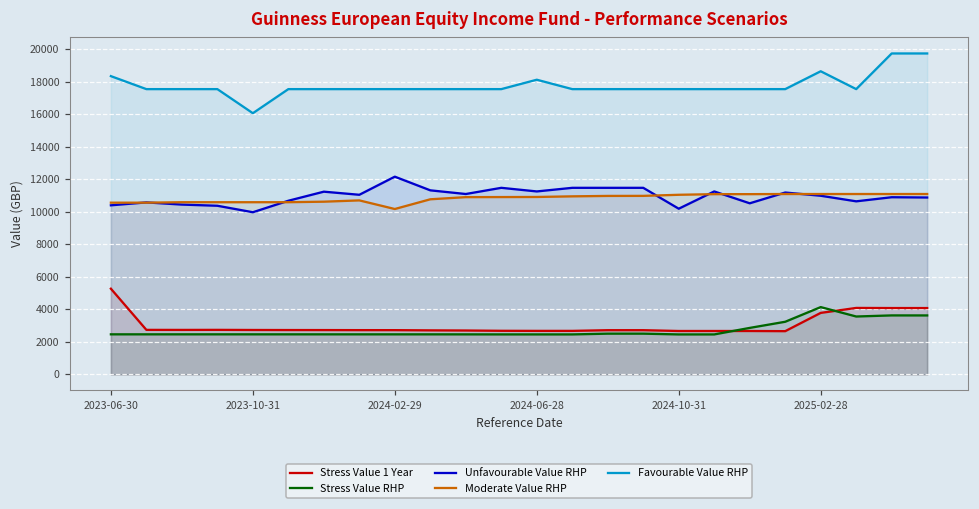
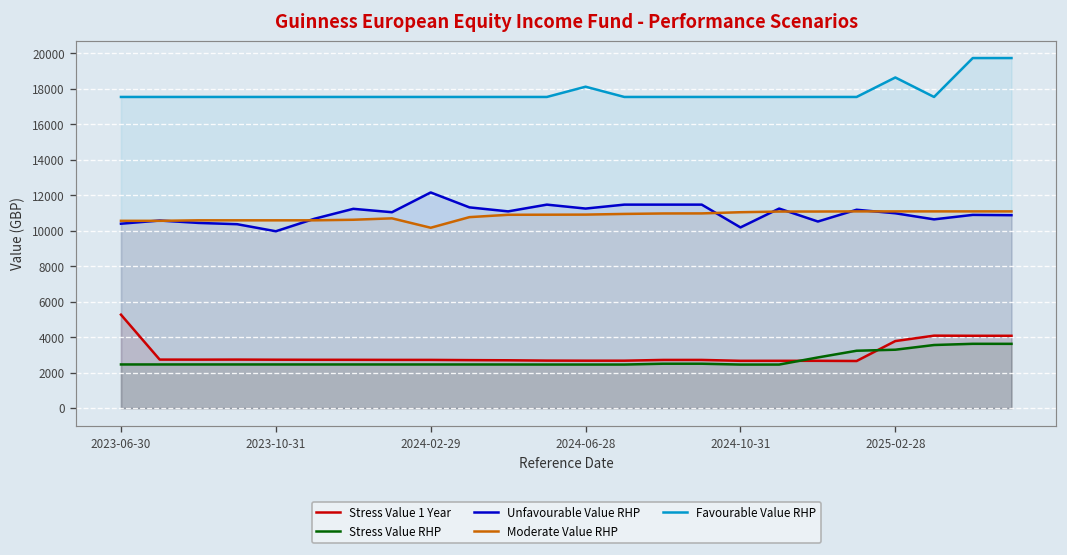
  {
    "Stress Value 1 Year": {
      "2023-06-30": 5300,
      "2023-10-31": 2700,
      "2024-02-29": 2700,
      "2024-06-28": 2700,
      "2024-10-31": 2700,
      "2025-02-28": 3800
    },
    "Stress Value RHP": {
      "2023-06-30": 2500,
      "2023-10-31": 2500,
      "2024-02-29": 2500,
      "2024-06-28": 2500,
      "2024-10-31": 2500,
-     "2025-02-28": 4100
+     "2025-02-28": 3300
    },
    "Unfavourable Value RHP": {
      "2023-10-31": 10000,
      "2024-02-29": 12200,
      "2024-06-28": 11300,
      "2024-10-31": 10200
    },
    "Moderate Value RHP": {
      "2023-10-31": 10600,
      "2024-02-29": 10200,
      "2024-06-28": 10900,
      "2024-10-31": 11000
    },
    "Favourable Value RHP": {
-     "2023-06-30": 18300,
-     "2023-10-31": 16100,
+     "2023-06-30": 17500,
+     "2023-10-31": 17500,
      "2024-02-29": 17500,
      "2024-06-28": 18100,
      "2024-10-31": 17500,
      "2025-02-28": 18600
    }
  }
